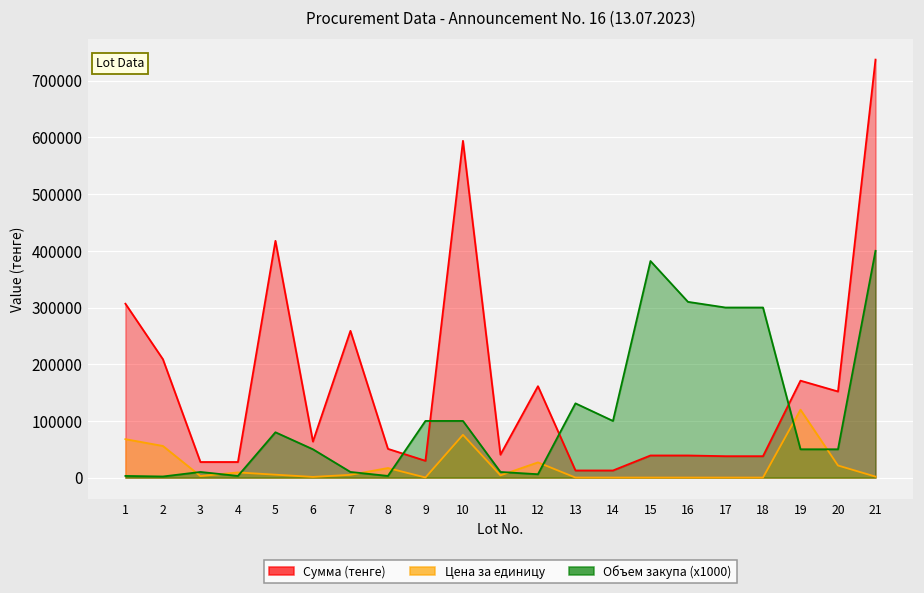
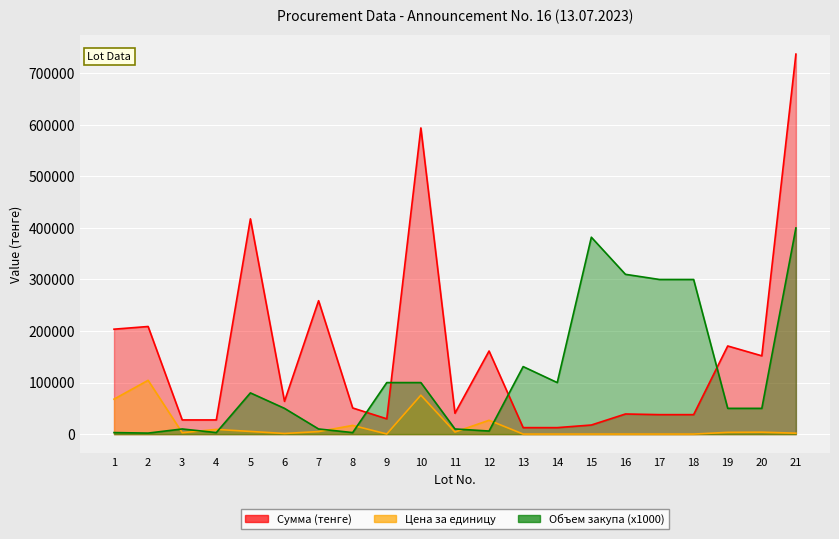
  {
    "Сумма (тенге)": {
-     "1": 310000,
+     "1": 200000,
      "2": 210000,
      "3": 30000,
      "4": 30000,
      "5": 420000,
      "6": 60000,
      "7": 260000,
      "8": 50000,
      "9": 30000,
      "10": 590000,
      "11": 40000,
      "12": 160000,
      "13": 10000,
      "14": 10000,
-     "15": 40000,
+     "15": 20000,
      "16": 40000,
      "17": 40000,
      "18": 40000,
      "19": 170000,
      "20": 150000,
      "21": 740000
    },
    "Цена за единицу": {
      "1": 70000,
-     "2": 60000,
+     "2": 100000,
      "3": 0,
      "4": 10000,
      "5": 10000,
      "6": 0,
      "7": 0,
      "8": 20000,
      "9": 0,
      "10": 80000,
      "11": 0,
      "12": 30000,
      "13": 0,
      "14": 0,
      "15": 0,
      "16": 0,
      "17": 0,
      "18": 0,
-     "19": 120000,
-     "20": 20000,
+     "19": 0,
+     "20": 0,
      "21": 0
    },
    "Объем закупа (x1000)": {
      "1": 0,
      "2": 0,
      "3": 10000,
      "4": 0,
      "5": 80000,
      "6": 50000,
      "7": 10000,
      "8": 0,
      "9": 100000,
      "10": 100000,
      "11": 10000,
      "12": 10000,
      "13": 130000,
      "14": 100000,
      "15": 380000,
      "16": 310000,
      "17": 300000,
      "18": 300000,
      "19": 50000,
      "20": 50000,
      "21": 400000
    }
  }
